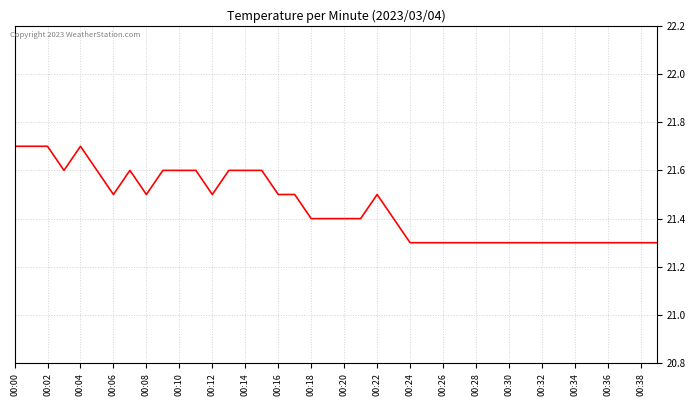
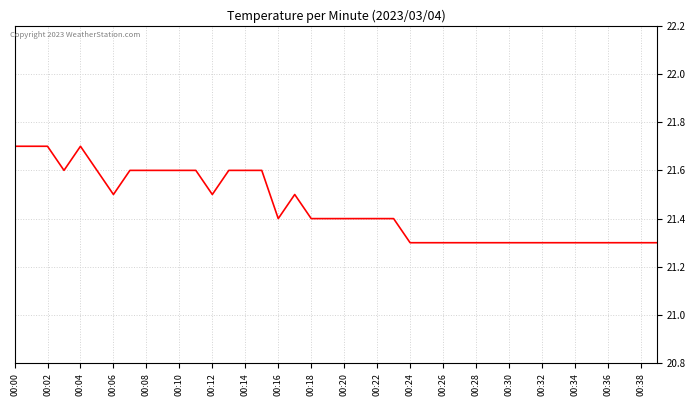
  {
    "00:00": 21.7,
    "00:02": 21.7,
    "00:04": 21.7,
    "00:06": 21.5,
-   "00:08": 21.5,
+   "00:08": 21.6,
    "00:10": 21.6,
    "00:12": 21.5,
    "00:14": 21.6,
-   "00:16": 21.5,
+   "00:16": 21.4,
    "00:18": 21.4,
    "00:20": 21.4,
-   "00:22": 21.5,
+   "00:22": 21.4,
    "00:24": 21.3,
    "00:26": 21.3,
    "00:28": 21.3,
    "00:30": 21.3,
    "00:32": 21.3,
    "00:34": 21.3,
    "00:36": 21.3,
    "00:38": 21.3
  }
